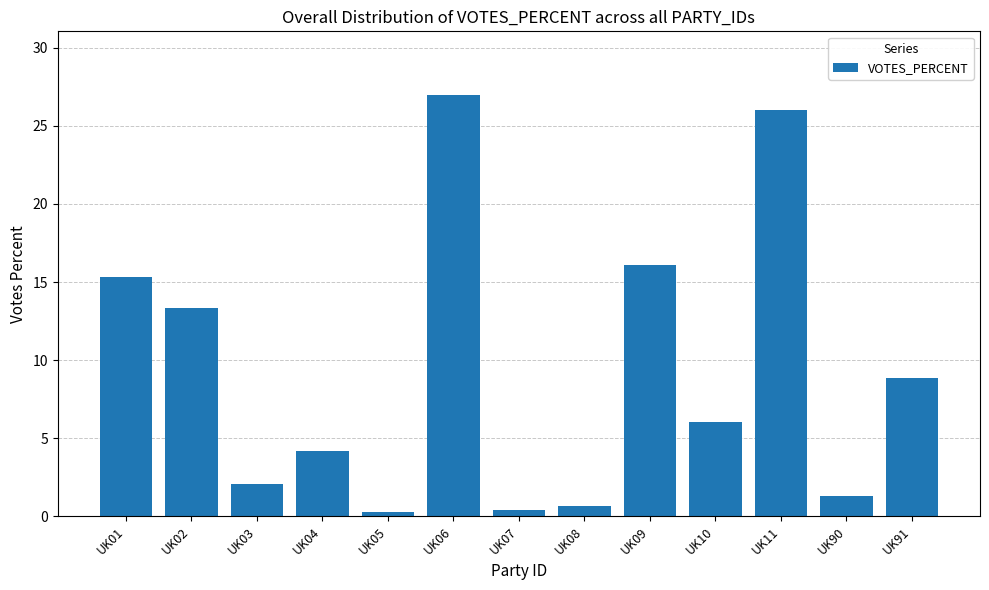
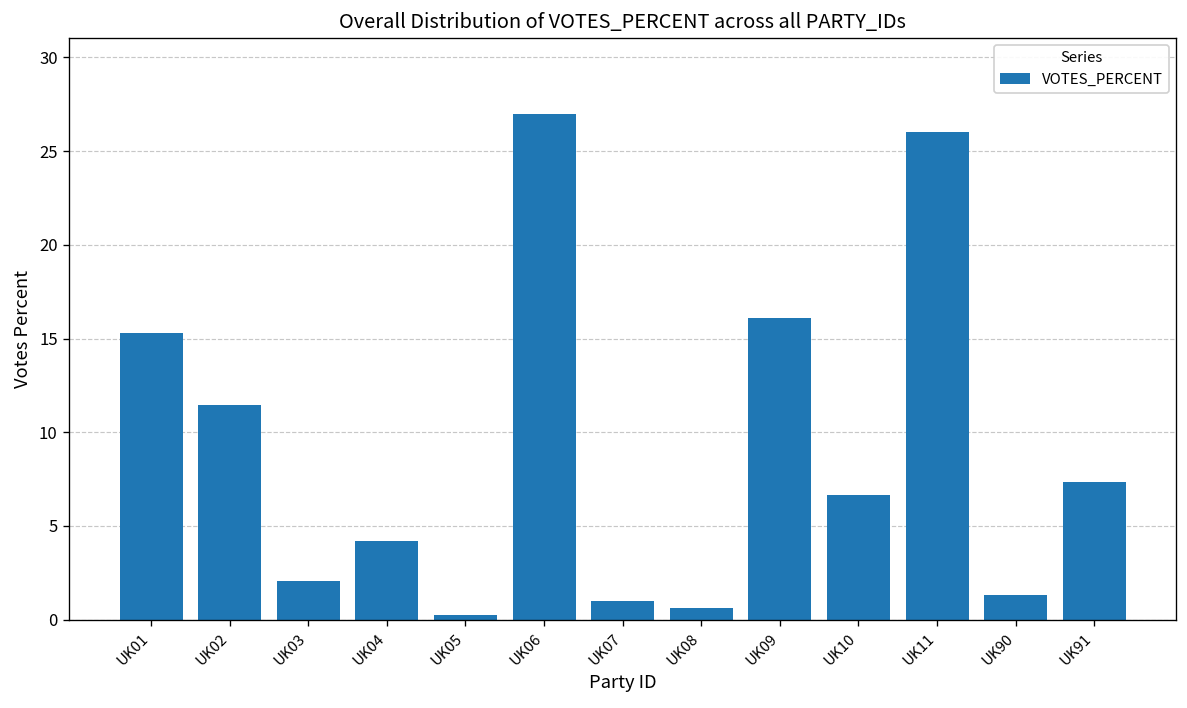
  {
    "UK01": 15.3,
-   "UK02": 13.4,
+   "UK02": 11.5,
    "UK03": 2.1,
    "UK04": 4.2,
    "UK05": 0.3,
    "UK06": 27.0,
-   "UK07": 0.4,
+   "UK07": 1.0,
    "UK08": 0.7,
    "UK09": 16.1,
-   "UK10": 6.0,
+   "UK10": 6.7,
    "UK11": 26.0,
    "UK90": 1.3,
-   "UK91": 8.9
+   "UK91": 7.3
  }
